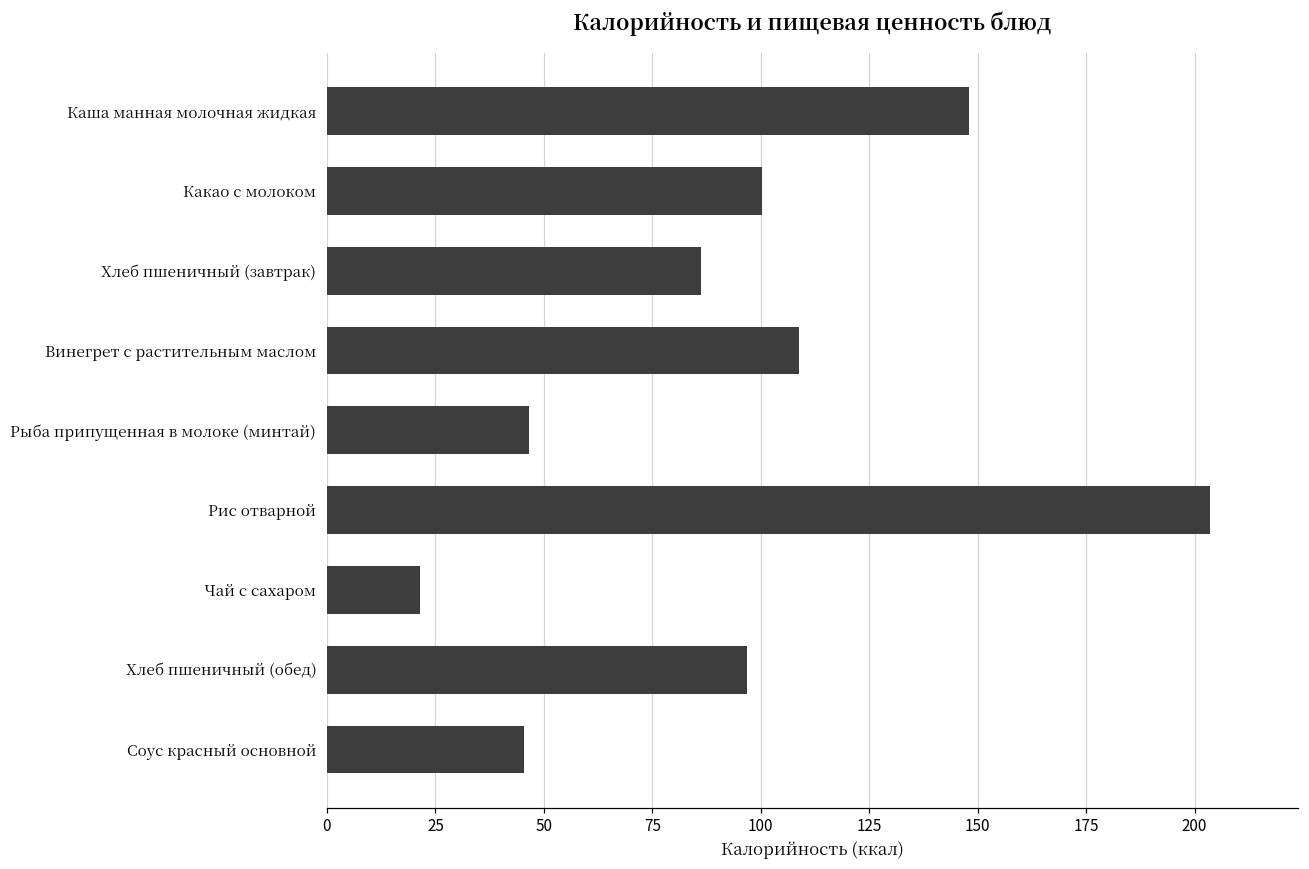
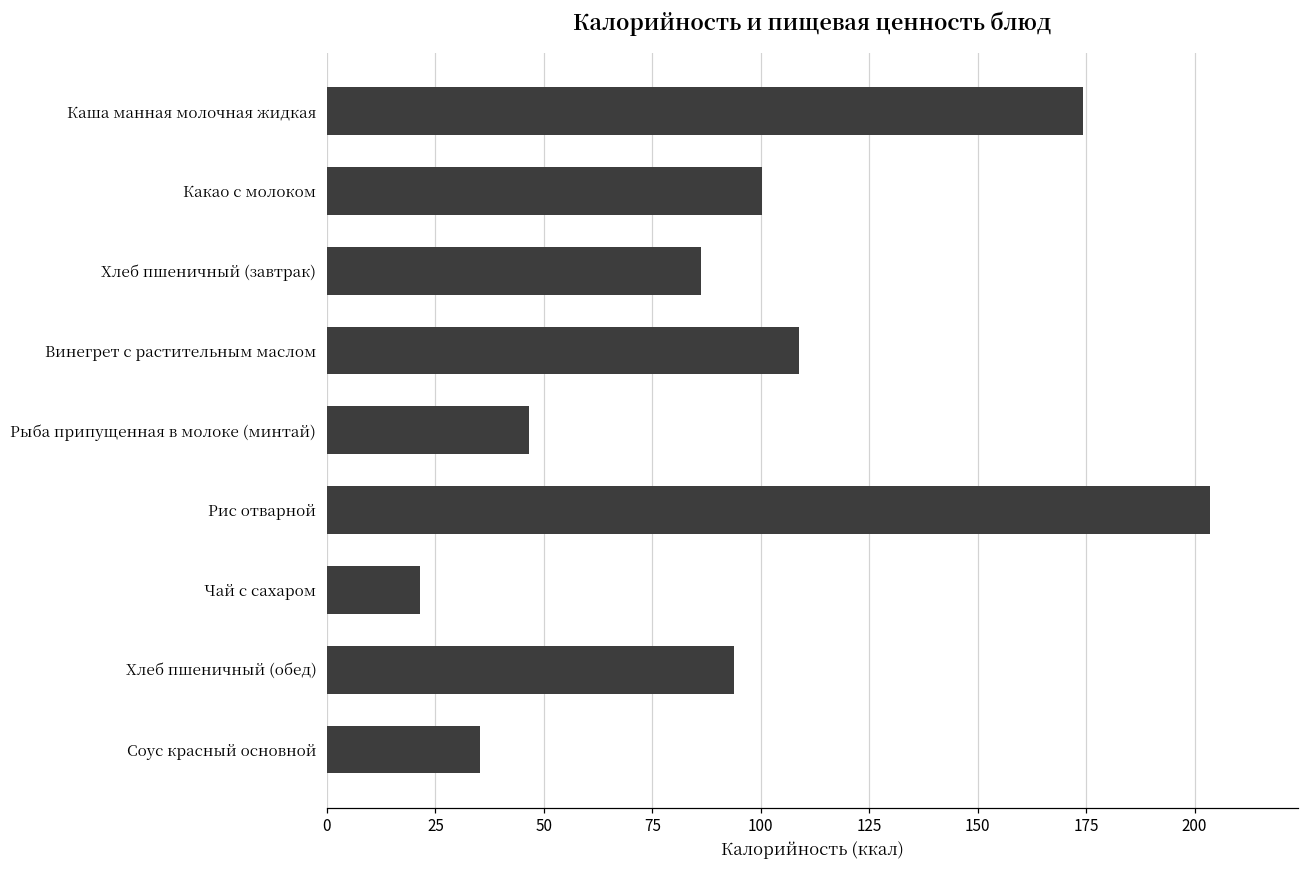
  {
-   "Каша манная молочная жидкая": 148,
+   "Каша манная молочная жидкая": 174,
    "Какао с молоком": 100,
    "Хлеб пшеничный (завтрак)": 86,
    "Винегрет с растительным маслом": 109,
    "Рыба припущенная в молоке (минтай)": 47,
    "Рис отварной": 204,
    "Чай с сахаром": 21,
-   "Хлеб пшеничный (обед)": 97,
-   "Соус красный основной": 46
+   "Хлеб пшеничный (обед)": 94,
+   "Соус красный основной": 35
  }
